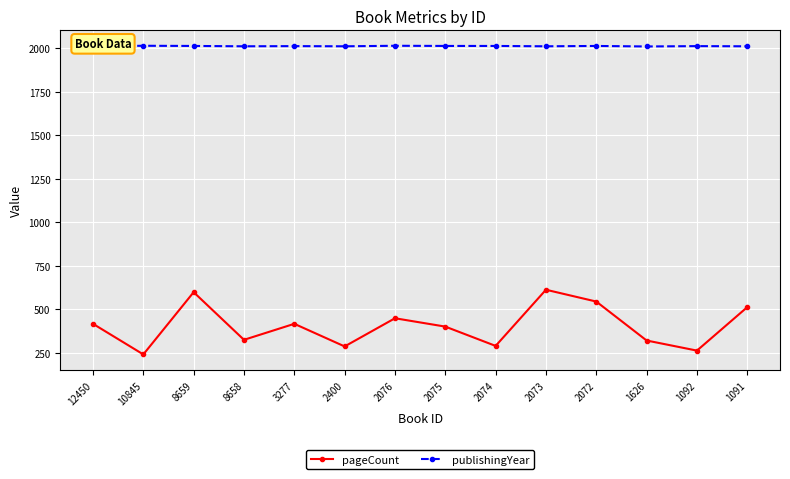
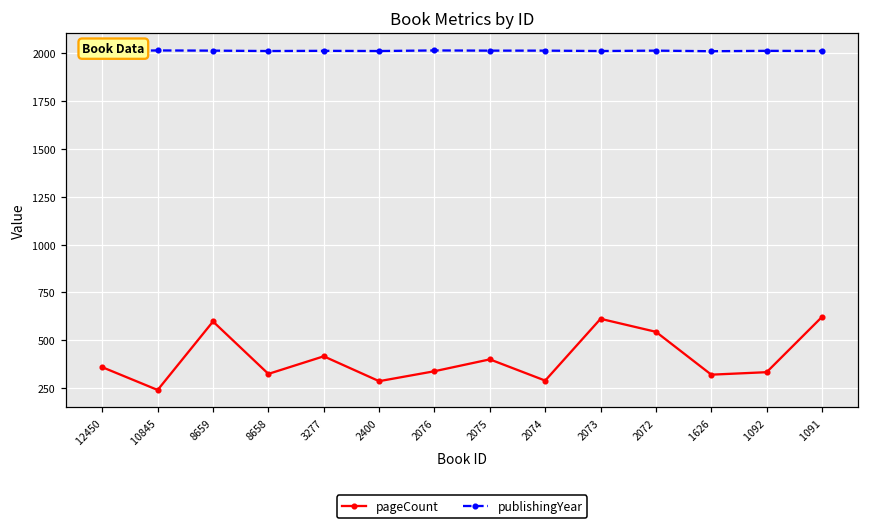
  {
    "pageCount": {
-     "12450": 420,
+     "12450": 360,
      "10845": 240,
      "8659": 600,
      "8658": 320,
      "3277": 420,
      "2400": 290,
-     "2076": 450,
+     "2076": 340,
      "2075": 400,
      "2074": 290,
      "2073": 610,
      "2072": 540,
      "1626": 320,
-     "1092": 260,
-     "1091": 510
+     "1092": 330,
+     "1091": 620
    },
    "publishingYear": {
      "10845": 2020,
      "8659": 2010,
      "8658": 2010,
      "3277": 2010,
      "2400": 2010,
      "2076": 2020,
      "2075": 2010,
      "2074": 2010,
      "2073": 2010,
      "2072": 2010,
      "1626": 2010,
      "1092": 2010,
      "1091": 2010
    }
  }
